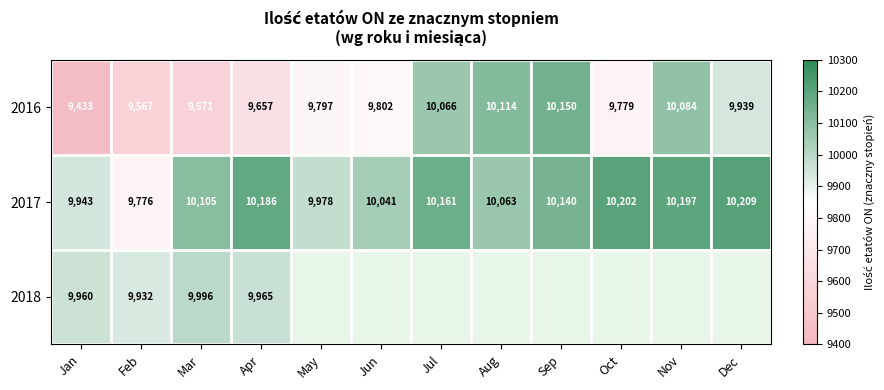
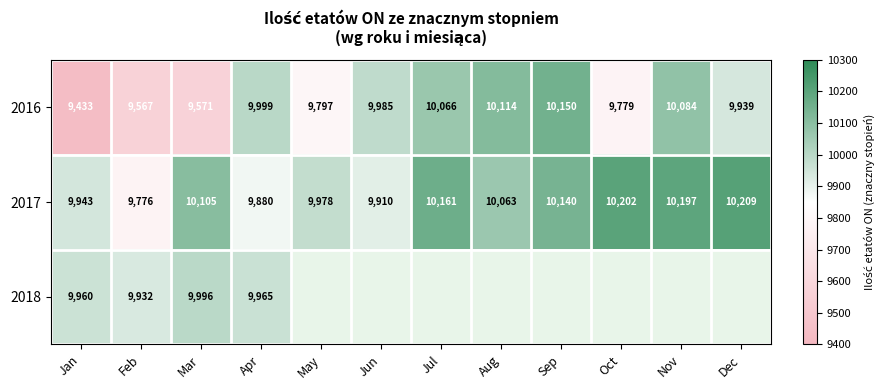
  {
    "2016": {
      "Jan": "9,433",
-     "Apr": "9,657",
+     "Apr": "9,999",
      "May": "9,797",
-     "Jun": "9,802",
+     "Jun": "9,985",
      "Jul": "10,066",
      "Aug": "10,114",
      "Sep": "10,150",
      "Oct": "9,779",
      "Nov": "10,084",
      "Dec": "9,939"
    },
    "2017": {
      "Jan": "9,943",
      "Feb": "9,776",
      "Mar": "10,105",
-     "Apr": "10,186",
+     "Apr": "9,880",
      "May": "9,978",
-     "Jun": "10,041",
+     "Jun": "9,910",
      "Jul": "10,161",
      "Aug": "10,063",
      "Sep": "10,140",
      "Oct": "10,202",
      "Nov": "10,197",
      "Dec": "10,209"
    },
    "2018": {
      "Jan": "9,960",
      "Feb": "9,932",
      "Mar": "9,996",
      "Apr": "9,965"
    }
  }
